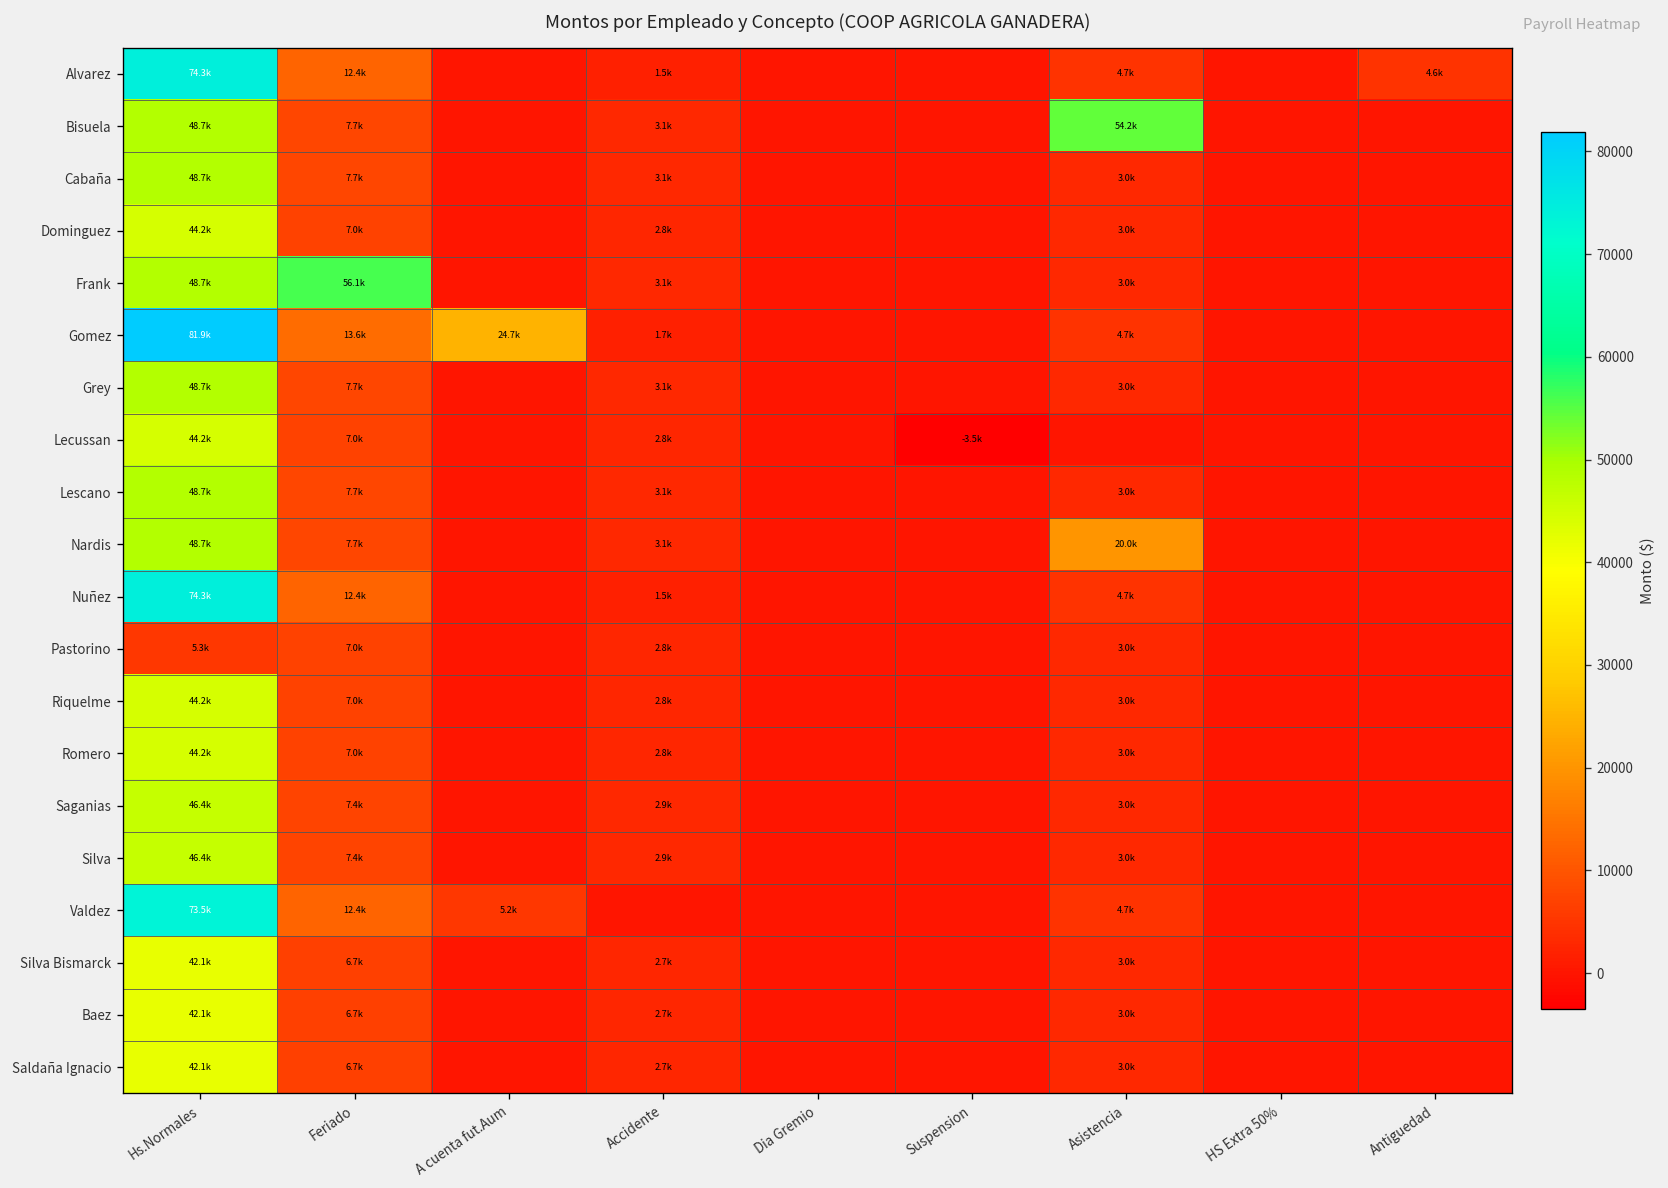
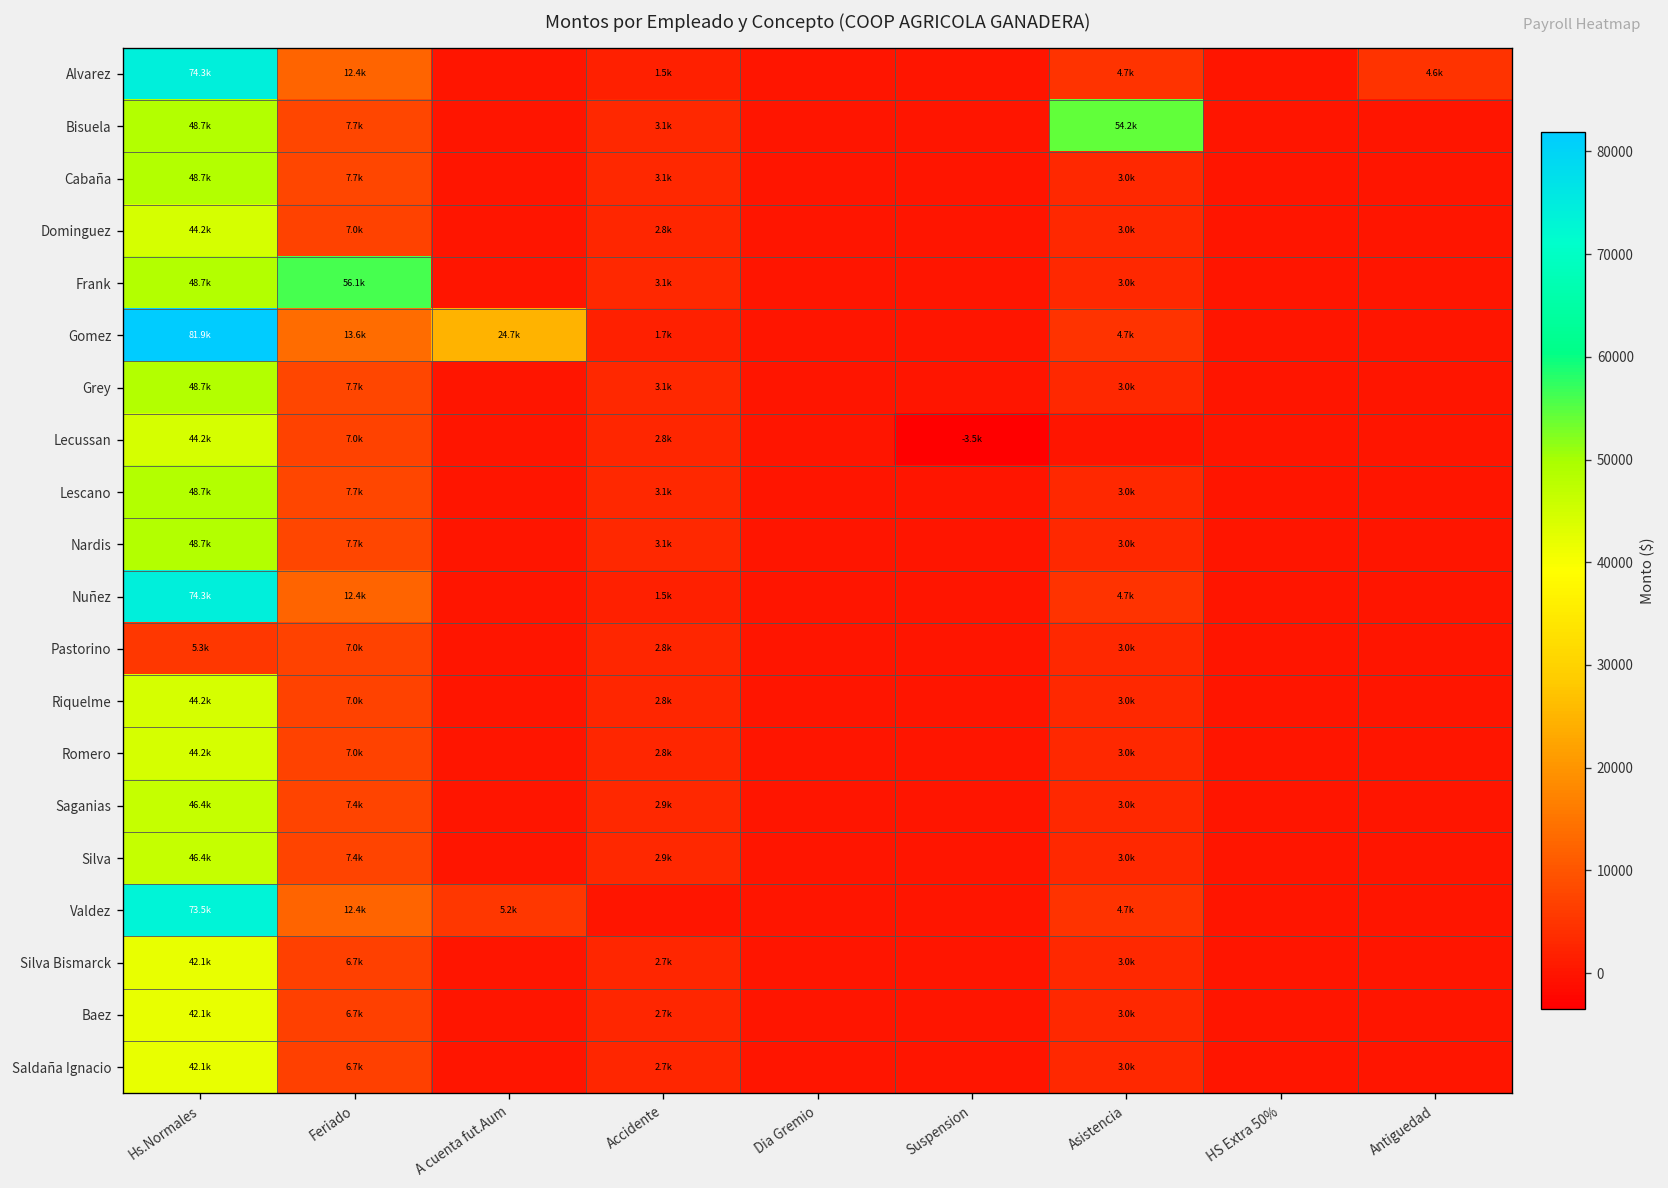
  {
    "Alvarez": {
      "Hs.Normales": "74.3k",
      "Feriado": "12.4k",
      "Accidente": "1.5k",
      "Asistencia": "4.7k",
      "Antiguedad": "4.6k"
    },
    "Bisuela": {
      "Hs.Normales": "48.7k",
      "Feriado": "7.7k",
      "Accidente": "3.1k",
      "Asistencia": "54.2k"
    },
    "Cabaña": {
      "Hs.Normales": "48.7k",
      "Feriado": "7.7k",
      "Accidente": "3.1k",
      "Asistencia": "3.0k"
    },
    "Dominguez": {
      "Hs.Normales": "44.2k",
      "Feriado": "7.0k",
      "Accidente": "2.8k",
      "Asistencia": "3.0k"
    },
    "Frank": {
      "Hs.Normales": "48.7k",
      "Feriado": "56.1k",
      "Accidente": "3.1k",
      "Asistencia": "3.0k"
    },
    "Gomez": {
      "Hs.Normales": "81.9k",
      "Feriado": "13.6k",
      "A cuenta fut.Aum": "24.7k",
      "Accidente": "1.7k",
      "Asistencia": "4.7k"
    },
    "Grey": {
      "Hs.Normales": "48.7k",
      "Feriado": "7.7k",
      "Accidente": "3.1k",
      "Asistencia": "3.0k"
    },
    "Lecussan": {
      "Hs.Normales": "44.2k",
      "Feriado": "7.0k",
      "Accidente": "2.8k",
      "Suspension": "-3.5k"
    },
    "Lescano": {
      "Hs.Normales": "48.7k",
      "Feriado": "7.7k",
      "Accidente": "3.1k",
      "Asistencia": "3.0k"
    },
    "Nardis": {
      "Hs.Normales": "48.7k",
      "Feriado": "7.7k",
      "Accidente": "3.1k",
-     "Asistencia": "20.0k"
+     "Asistencia": "3.0k"
    },
    "Nuñez": {
      "Hs.Normales": "74.3k",
      "Feriado": "12.4k",
      "Accidente": "1.5k",
      "Asistencia": "4.7k"
    },
    "Pastorino": {
      "Hs.Normales": "5.3k",
      "Feriado": "7.0k",
      "Accidente": "2.8k",
      "Asistencia": "3.0k"
    },
    "Riquelme": {
      "Hs.Normales": "44.2k",
      "Feriado": "7.0k",
      "Accidente": "2.8k",
      "Asistencia": "3.0k"
    },
    "Romero": {
      "Hs.Normales": "44.2k",
      "Feriado": "7.0k",
      "Accidente": "2.8k",
      "Asistencia": "3.0k"
    },
    "Saganias": {
      "Hs.Normales": "46.4k",
      "Feriado": "7.4k",
      "Accidente": "2.9k",
      "Asistencia": "3.0k"
    },
    "Silva": {
      "Hs.Normales": "46.4k",
      "Feriado": "7.4k",
      "Accidente": "2.9k",
      "Asistencia": "3.0k"
    },
    "Valdez": {
      "Hs.Normales": "73.5k",
      "Feriado": "12.4k",
      "A cuenta fut.Aum": "5.2k",
      "Asistencia": "4.7k"
    },
    "Silva Bismarck": {
      "Hs.Normales": "42.1k",
      "Feriado": "6.7k",
      "Accidente": "2.7k",
      "Asistencia": "3.0k"
    },
    "Baez": {
      "Hs.Normales": "42.1k",
      "Feriado": "6.7k",
      "Accidente": "2.7k",
      "Asistencia": "3.0k"
    },
    "Saldaña Ignacio": {
      "Hs.Normales": "42.1k",
      "Feriado": "6.7k",
      "Accidente": "2.7k",
      "Asistencia": "3.0k"
    }
  }
